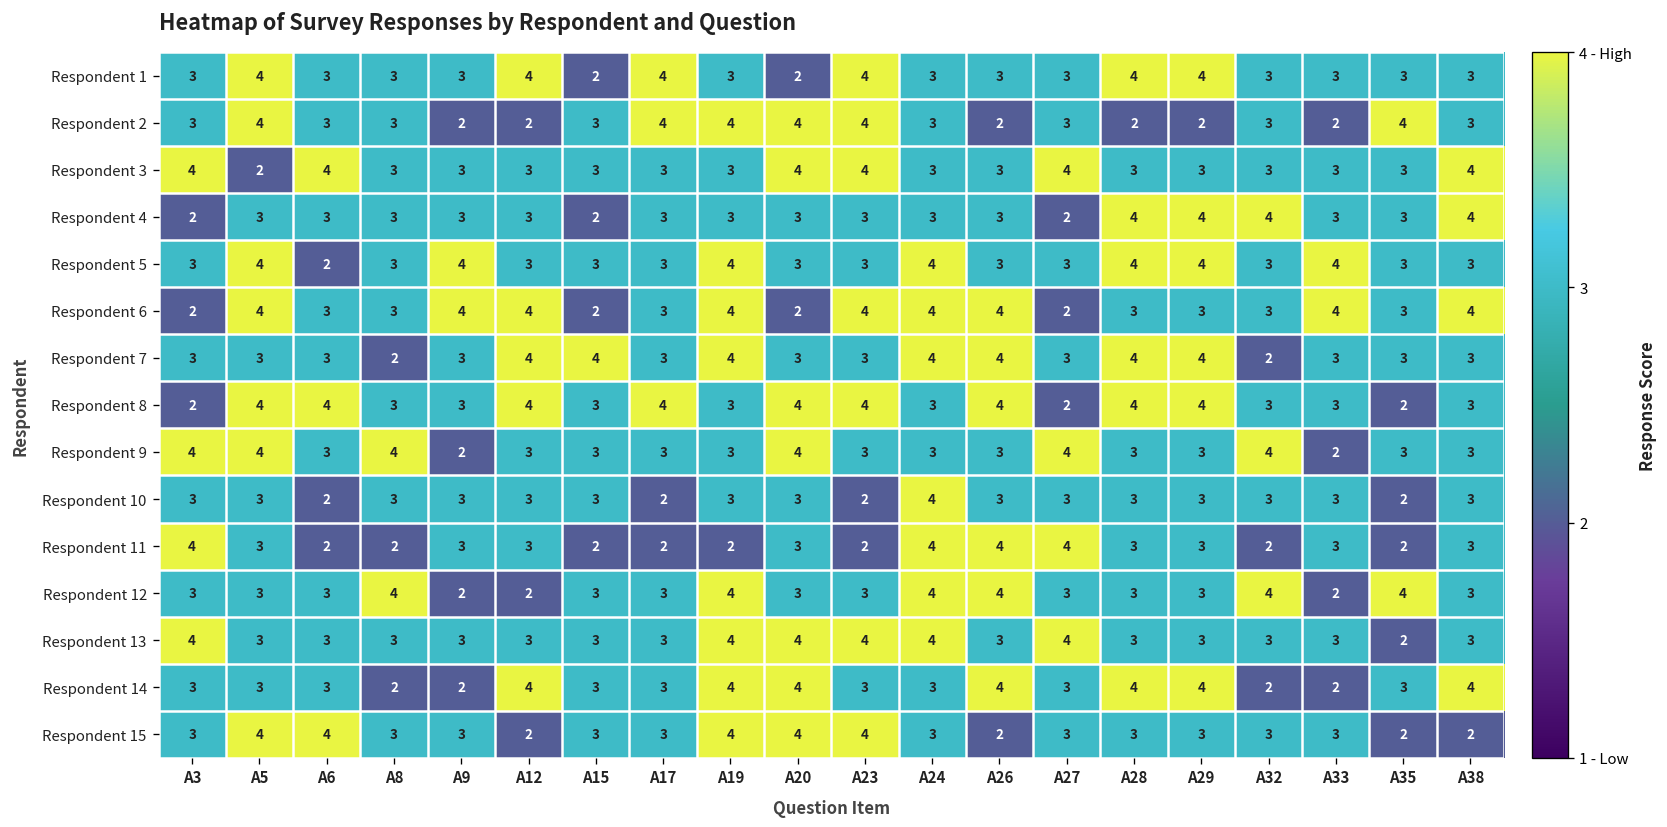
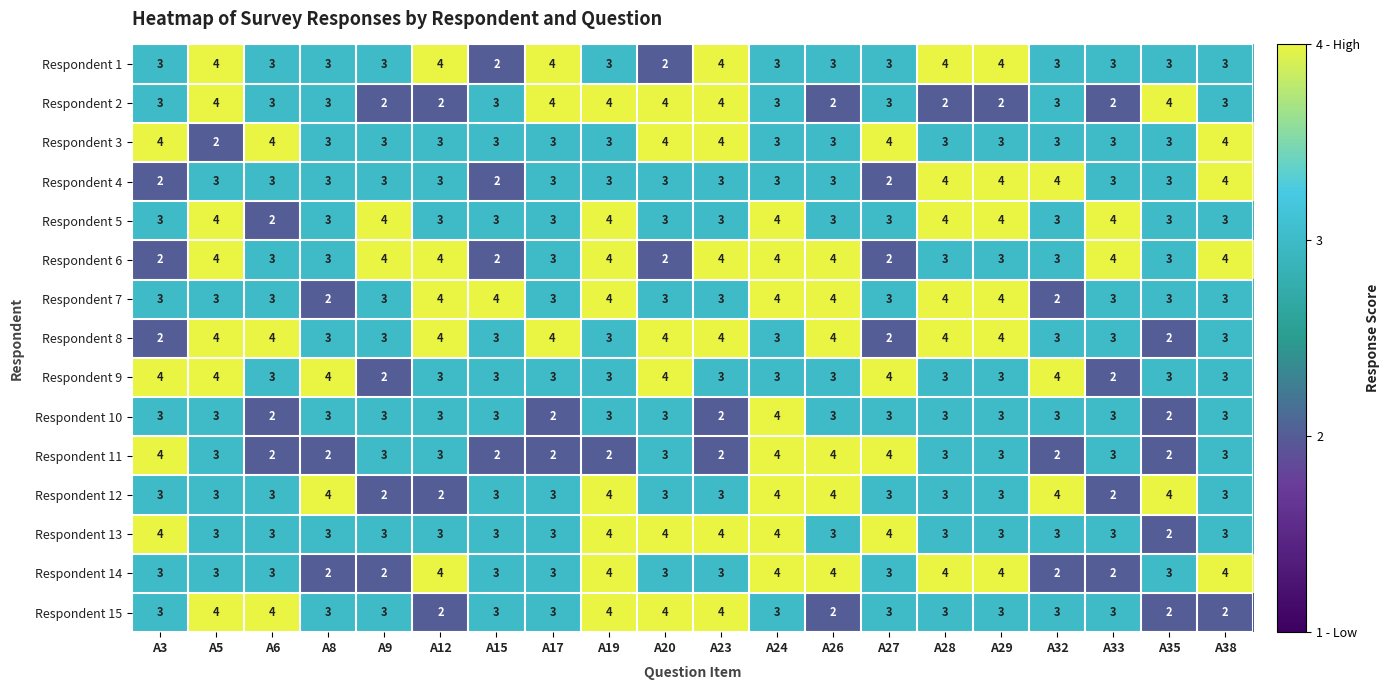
  {
    "Respondent 14": {
      "A3": 3,
      "A5": 3,
      "A6": 3,
      "A8": 2,
      "A9": 2,
      "A12": 4,
      "A15": 3,
      "A17": 3,
      "A19": 4,
-     "A20": 4,
+     "A20": 3,
      "A23": 3,
-     "A24": 3,
+     "A24": 4,
      "A26": 4,
      "A27": 3,
      "A28": 4,
      "A29": 4,
      "A32": 2,
      "A33": 2,
      "A35": 3,
      "A38": 4
    }
  }
